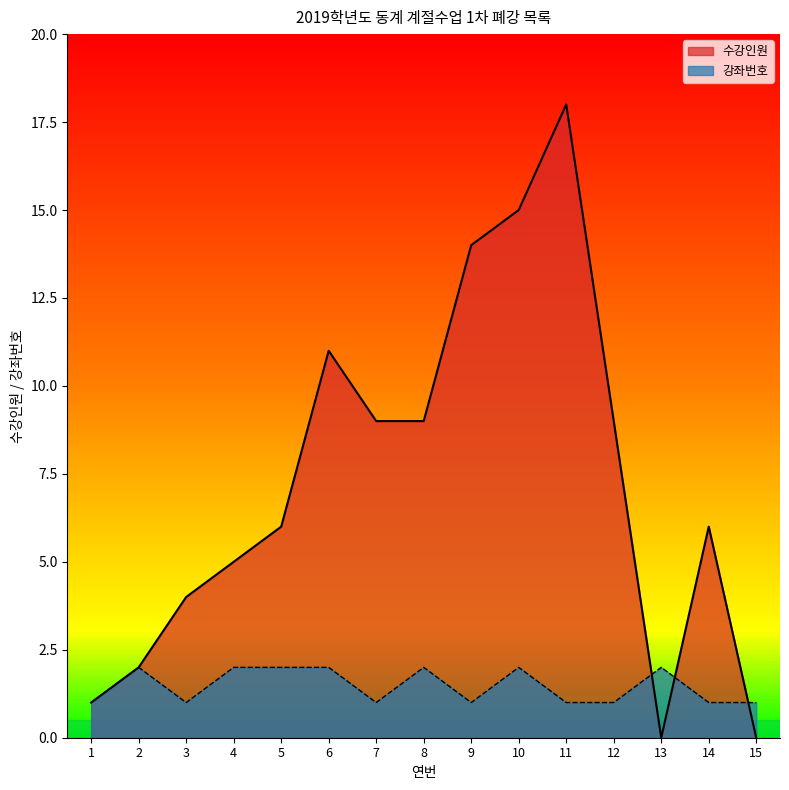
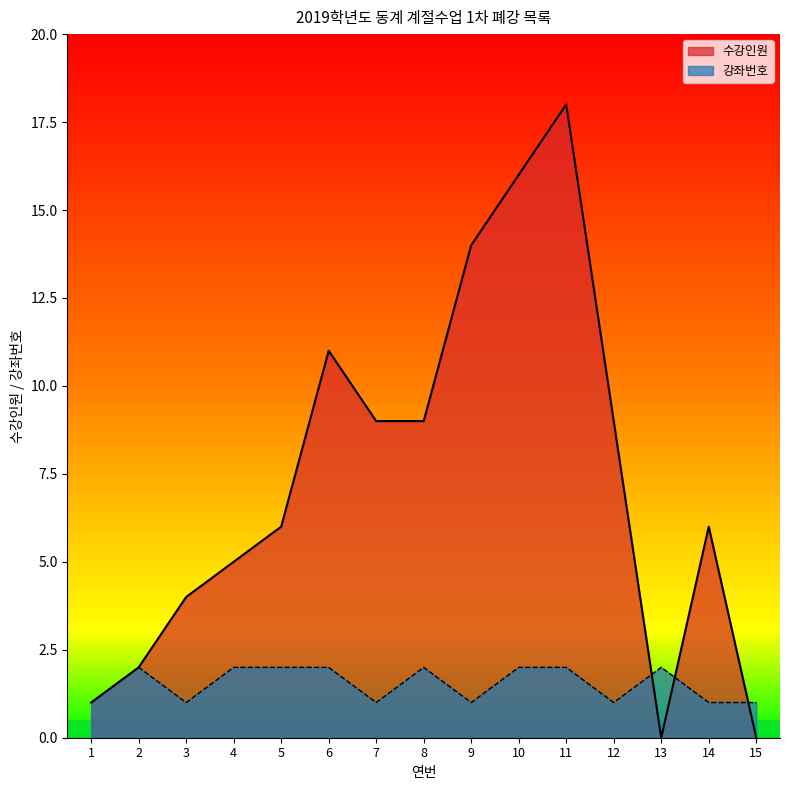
  {
    "수강인원": {
      "3": 4,
      "4": 5,
      "5": 6,
      "6": 11,
      "7": 9,
      "8": 9,
      "9": 14,
-     "10": 15,
+     "10": 16,
      "11": 18,
      "12": 9,
      "14": 6
    },
    "강좌번호": {
      "3": 1,
      "4": 2,
      "5": 2,
      "6": 2,
      "7": 1,
      "8": 2,
      "9": 1,
      "10": 2,
-     "11": 1,
+     "11": 2,
      "12": 1,
      "13": 2,
      "14": 1,
      "15": 1
    }
  }
